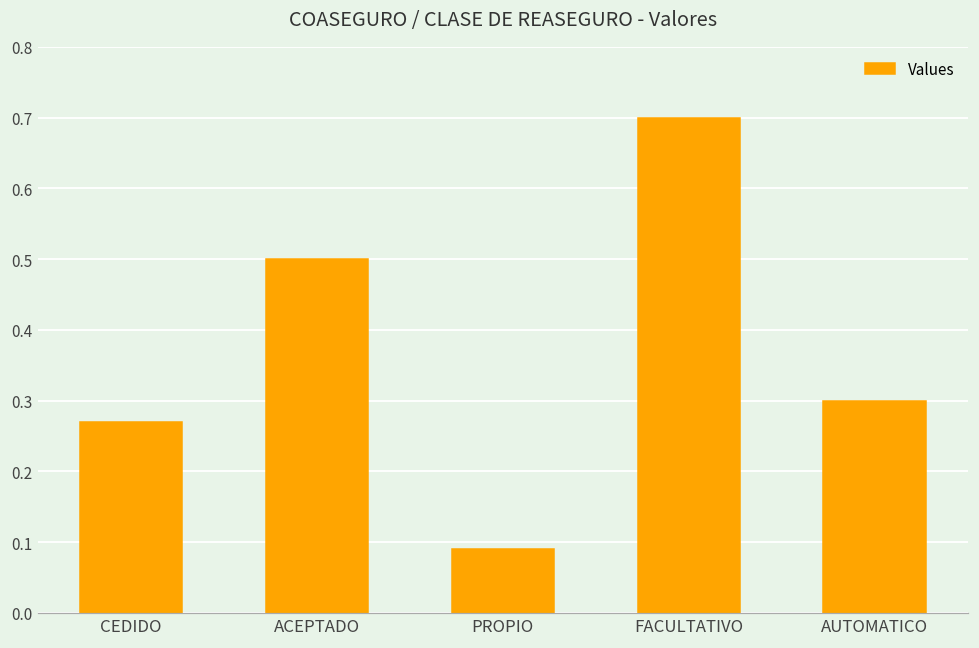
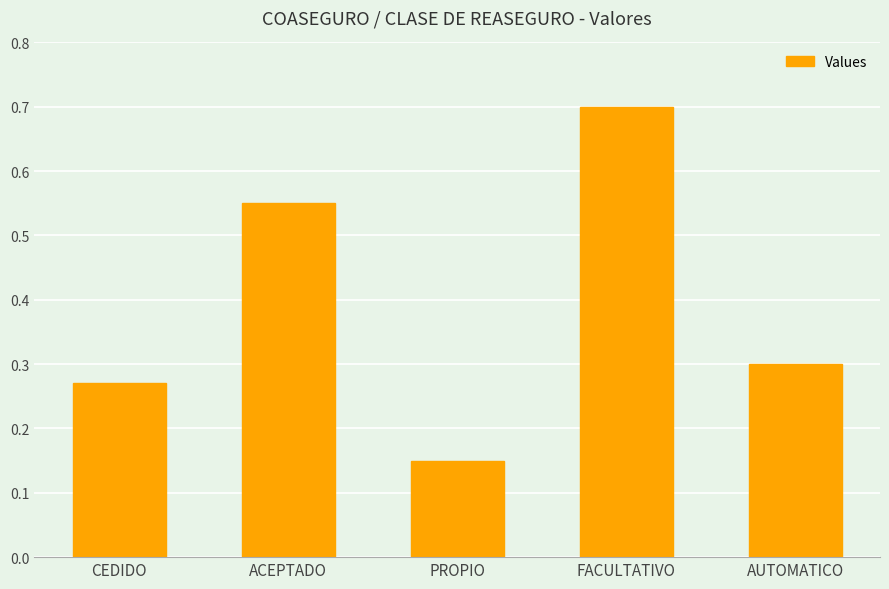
  {
    "CEDIDO": 0.27,
-   "ACEPTADO": 0.50,
-   "PROPIO": 0.09,
+   "ACEPTADO": 0.55,
+   "PROPIO": 0.15,
    "FACULTATIVO": 0.70,
    "AUTOMATICO": 0.30
  }
